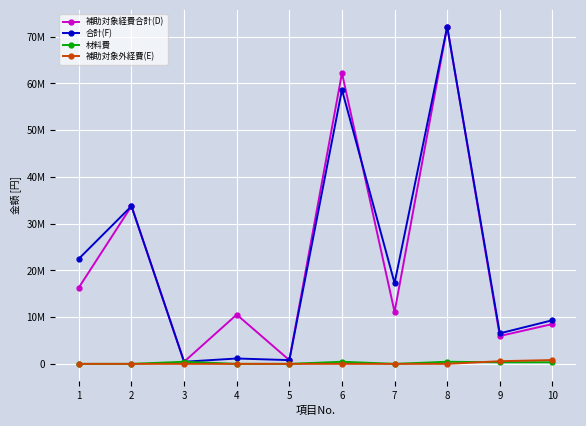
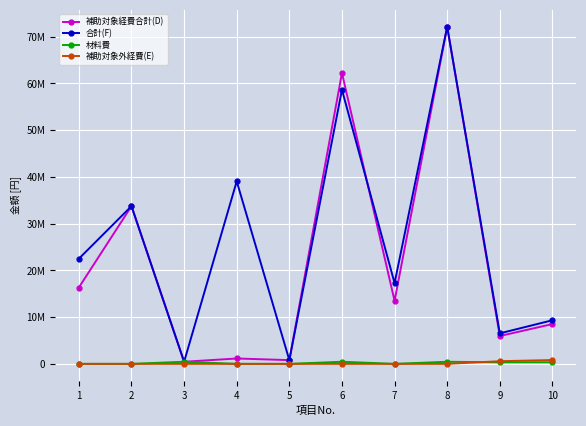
  {
    "補助対象経費合計(D)": {
      "1": 16000000,
-     "4": 11000000,
+     "4": 1000000,
      "6": 62000000,
-     "7": 11000000,
+     "7": 13000000,
      "9": 6000000,
      "10": 9000000
    },
    "合計(F)": {
      "1": 23000000,
-     "4": 1000000,
+     "4": 39000000,
      "6": 59000000,
      "7": 17000000,
      "9": 7000000,
      "10": 9000000
    }
  }
